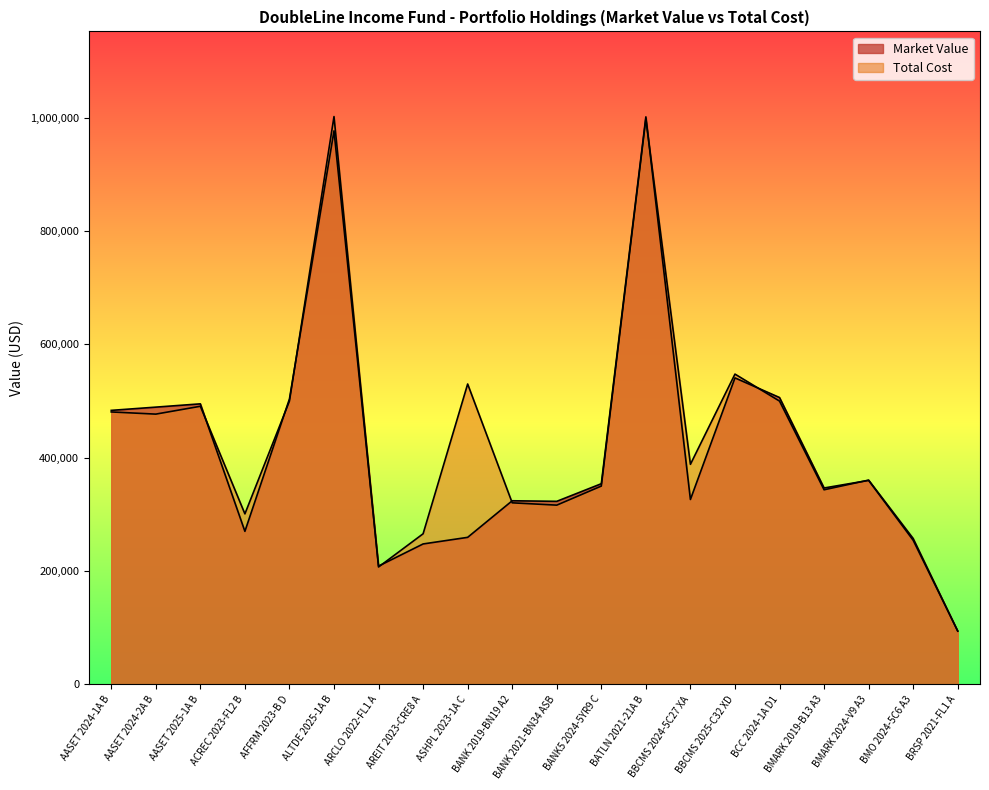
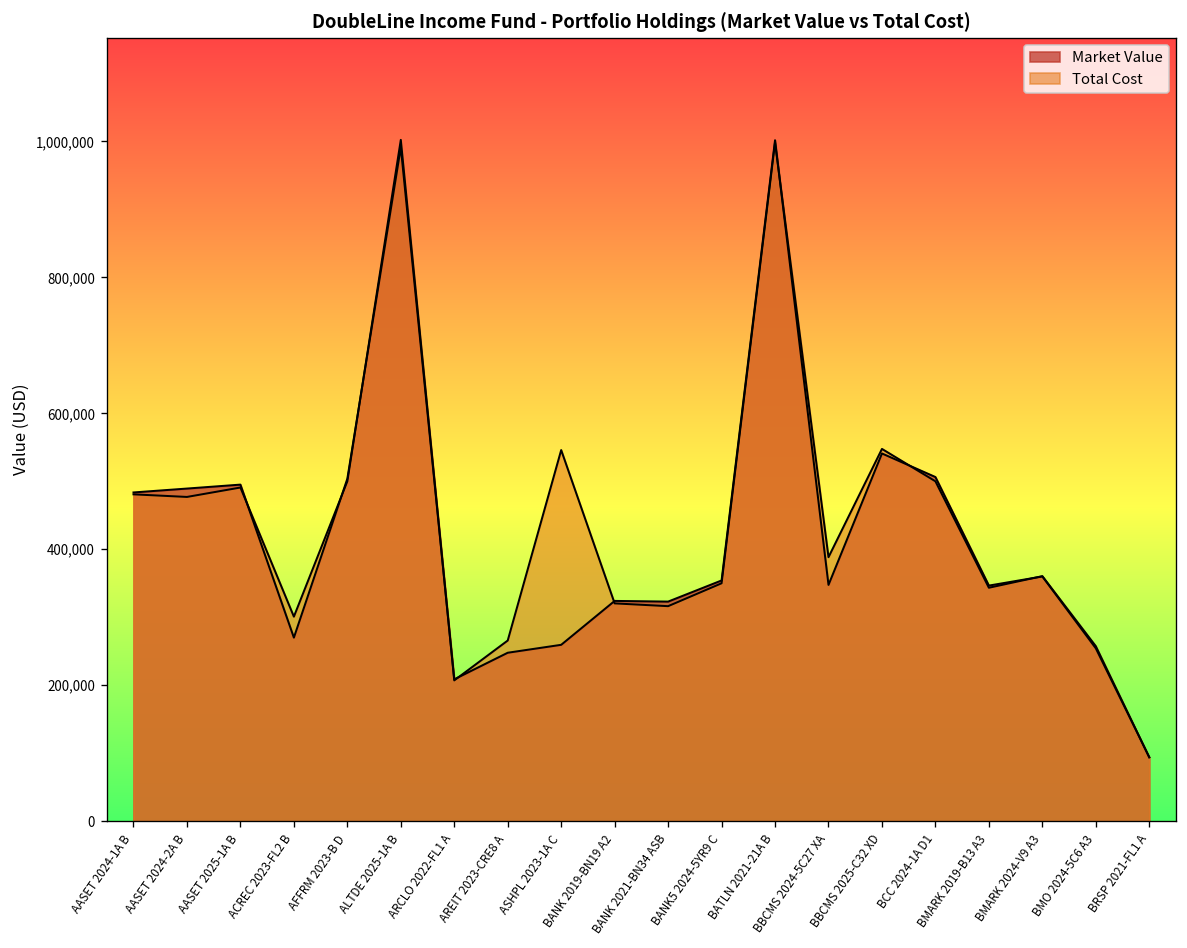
  {
    "Market Value": {
      "AASET 2024-2A B": "490,000",
      "ACREC 2023-FL2 B": "270,000",
-     "ALTDE 2025-1A B": "980,000",
+     "ALTDE 2025-1A B": "990,000",
      "AREIT 2023-CRE8 A": "250,000",
      "ASHPL 2023-1A C": "260,000",
      "BANK 2021-BN34 ASB": "320,000",
-     "BBCMS 2024-5C27 XA": "330,000",
+     "BBCMS 2024-5C27 XA": "350,000",
      "BBCMS 2025-C32 XD": "540,000",
      "BCC 2024-1A D1": "510,000"
    },
    "Total Cost": {
      "AASET 2024-2A B": "480,000",
      "ACREC 2023-FL2 B": "300,000",
      "ALTDE 2025-1A B": "1,000,000",
      "AREIT 2023-CRE8 A": "270,000",
-     "ASHPL 2023-1A C": "530,000",
+     "ASHPL 2023-1A C": "550,000",
      "BANK 2021-BN34 ASB": "320,000",
      "BBCMS 2024-5C27 XA": "390,000",
      "BBCMS 2025-C32 XD": "550,000",
      "BCC 2024-1A D1": "500,000"
    }
  }
